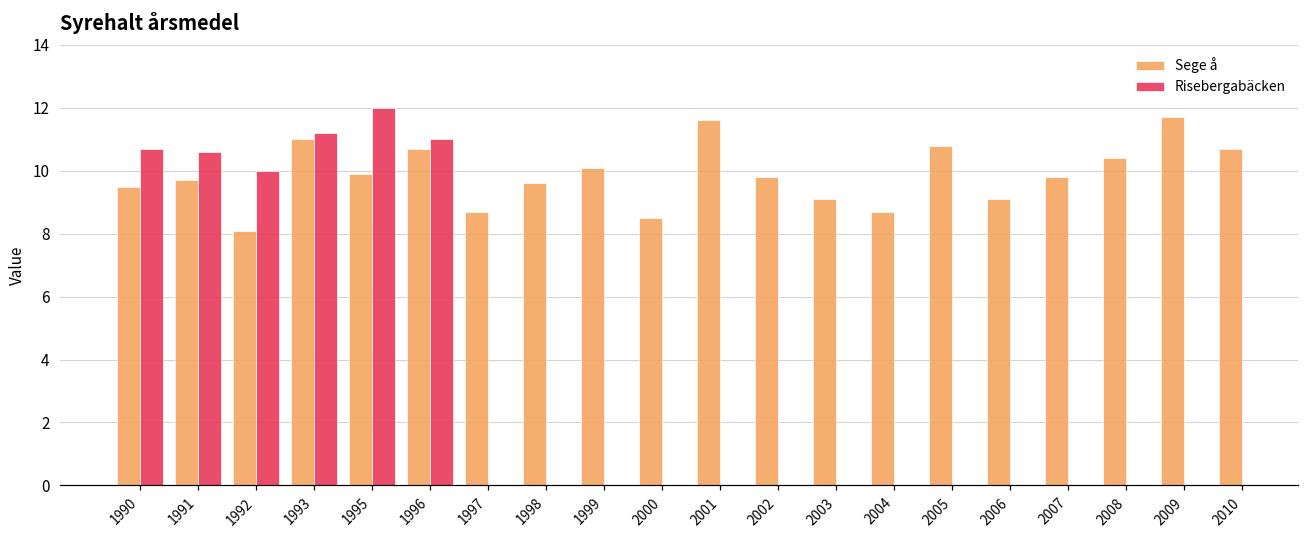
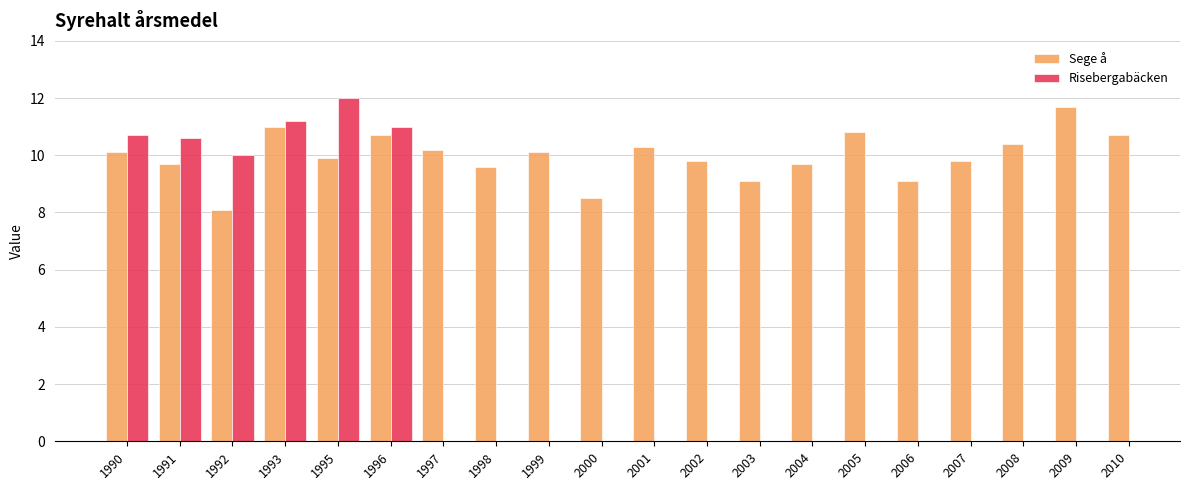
  {
    "Sege å": {
-     "1990": 9.5,
+     "1990": 10.1,
      "1991": 9.7,
      "1992": 8.1,
      "1993": 11.0,
      "1995": 9.9,
      "1996": 10.7,
-     "1997": 8.7,
+     "1997": 10.2,
      "1998": 9.6,
      "1999": 10.1,
      "2000": 8.5,
-     "2001": 11.6,
+     "2001": 10.3,
      "2002": 9.8,
      "2003": 9.1,
-     "2004": 8.7,
+     "2004": 9.7,
      "2005": 10.8,
      "2006": 9.1,
      "2007": 9.8,
      "2008": 10.4,
      "2009": 11.7,
      "2010": 10.7
    }
  }
